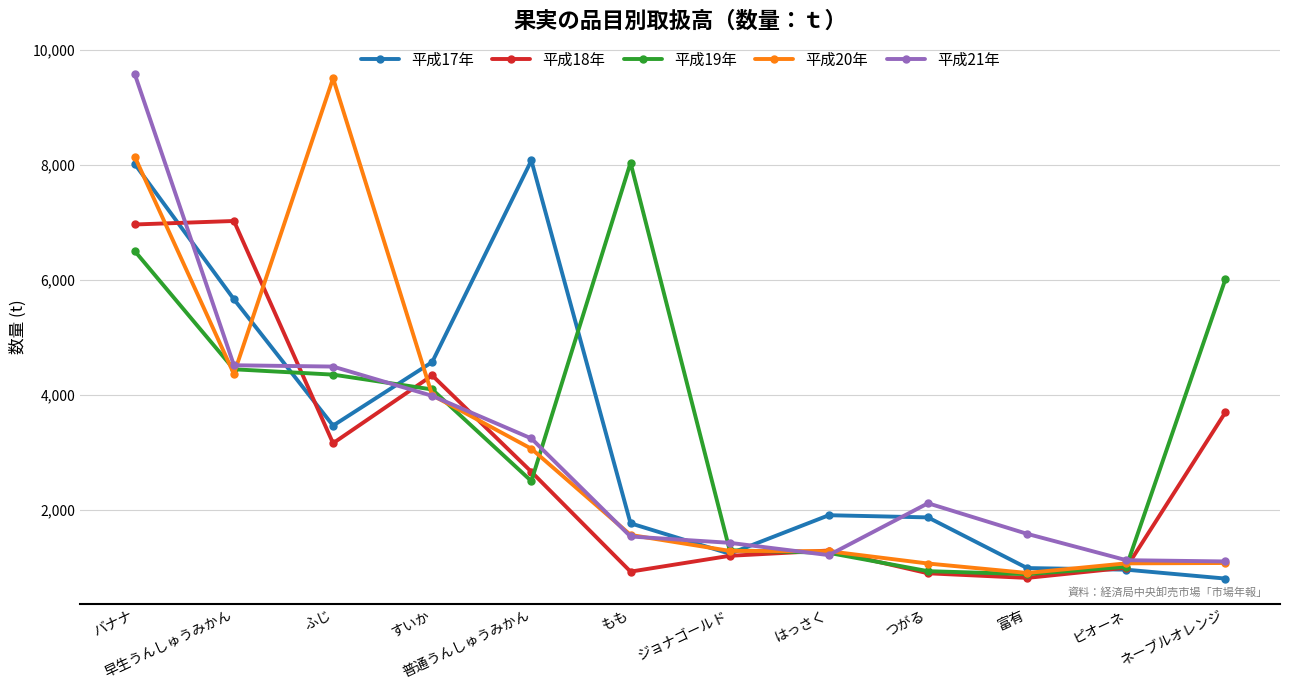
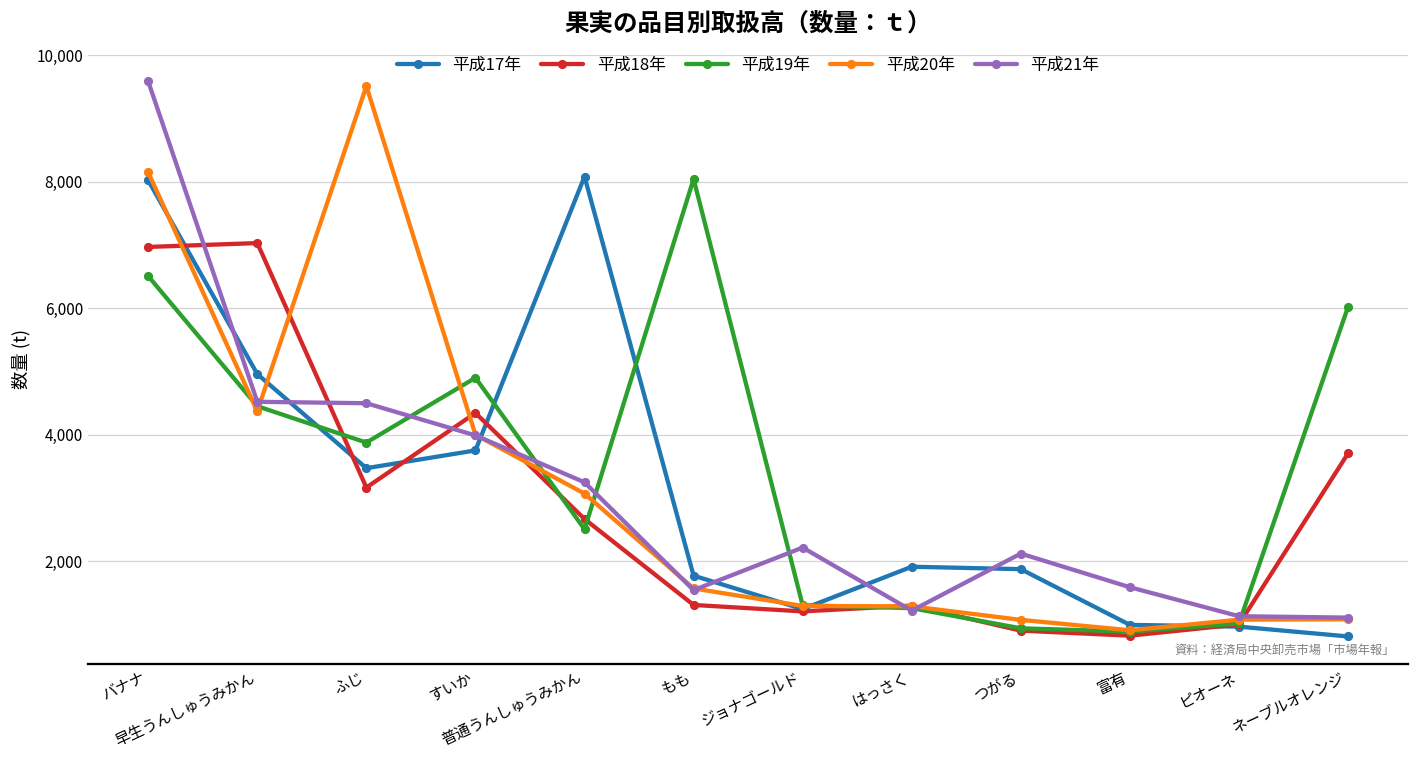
  {
    "平成17年": {
      "バナナ": "8,000",
-     "早生うんしゅうみかん": "5,700",
+     "早生うんしゅうみかん": "5,000",
      "ふじ": "3,500",
-     "すいか": "4,600",
+     "すいか": "3,700",
      "普通うんしゅうみかん": "8,100",
      "もも": "1,800",
      "はっさく": "1,900",
      "つがる": "1,900",
      "富有": "1,000",
      "ネーブルオレンジ": "800"
    },
    "平成18年": {
      "バナナ": "7,000",
      "早生うんしゅうみかん": "7,000",
      "ふじ": "3,200",
      "すいか": "4,300",
      "普通うんしゅうみかん": "2,700",
-     "もも": "900",
+     "もも": "1,300",
      "富有": "800",
      "ネーブルオレンジ": "3,700"
    },
    "平成19年": {
      "バナナ": "6,500",
      "早生うんしゅうみかん": "4,400",
-     "ふじ": "4,400",
-     "すいか": "4,100",
+     "ふじ": "3,900",
+     "すいか": "4,900",
      "普通うんしゅうみかん": "2,500",
      "もも": "8,000",
      "ネーブルオレンジ": "6,000"
    },
    "平成20年": {
      "バナナ": "8,100",
      "早生うんしゅうみかん": "4,400",
      "ふじ": "9,500",
      "普通うんしゅうみかん": "3,100",
      "つがる": "1,100",
      "ピオーネ": "1,100"
    },
    "平成21年": {
      "バナナ": "9,600",
      "早生うんしゅうみかん": "4,500",
      "ふじ": "4,500",
      "普通うんしゅうみかん": "3,200",
-     "ジョナゴールド": "1,400",
+     "ジョナゴールド": "2,200",
      "つがる": "2,100",
      "富有": "1,600",
      "ピオーネ": "1,100"
    }
  }
